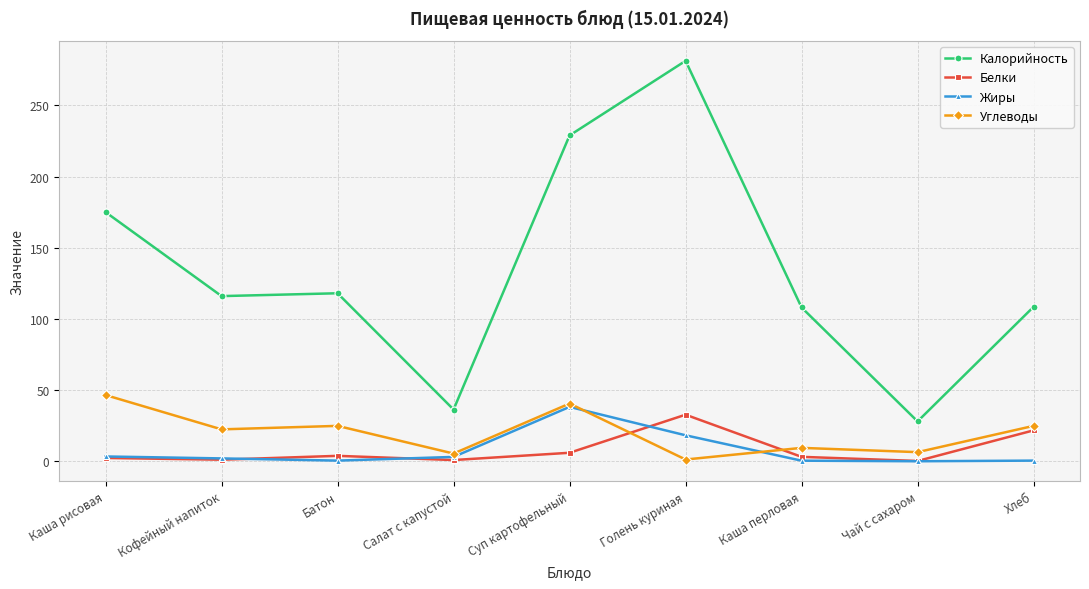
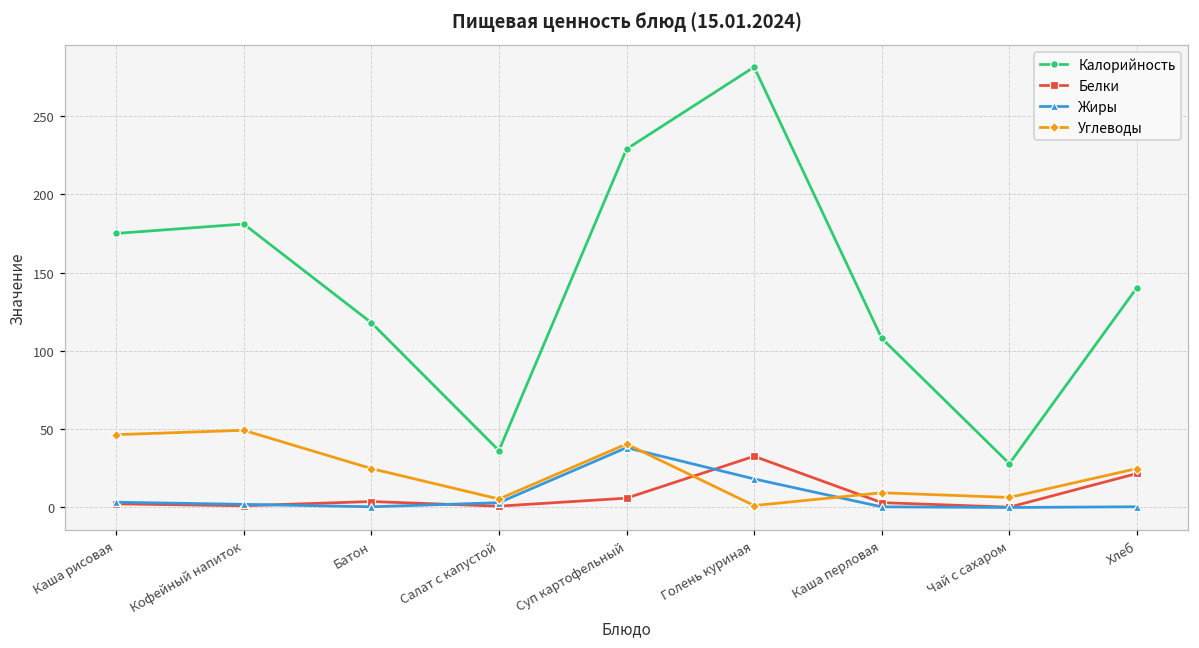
  {
    "Калорийность": {
      "Каша рисовая": 175,
-     "Кофейный напиток": 116,
+     "Кофейный напиток": 181,
      "Батон": 118,
      "Салат с капустой": 36,
      "Суп картофельный": 229,
      "Голень куриная": 281,
      "Каша перловая": 108,
      "Чай с сахаром": 28,
-     "Хлеб": 109
+     "Хлеб": 140
    },
    "Белки": {
      "Батон": 4,
      "Салат с капустой": 1,
      "Суп картофельный": 6,
      "Голень куриная": 33,
      "Каша перловая": 3,
      "Хлеб": 22
    },
    "Жиры": {
      "Батон": 0,
      "Салат с капустой": 3,
      "Суп картофельный": 38,
      "Голень куриная": 18,
      "Каша перловая": 0,
      "Хлеб": 0
    },
    "Углеводы": {
      "Каша рисовая": 47,
-     "Кофейный напиток": 22,
+     "Кофейный напиток": 49,
      "Батон": 25,
      "Салат с капустой": 5,
      "Суп картофельный": 41,
      "Голень куриная": 1,
      "Каша перловая": 9,
      "Чай с сахаром": 6,
      "Хлеб": 25
    }
  }
